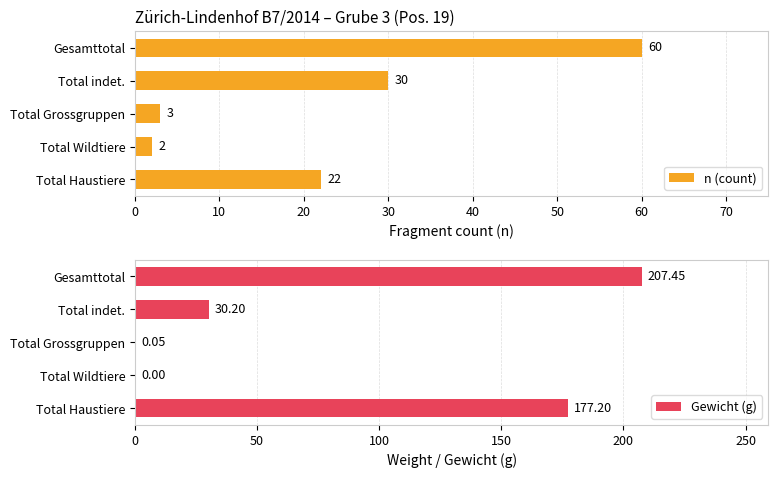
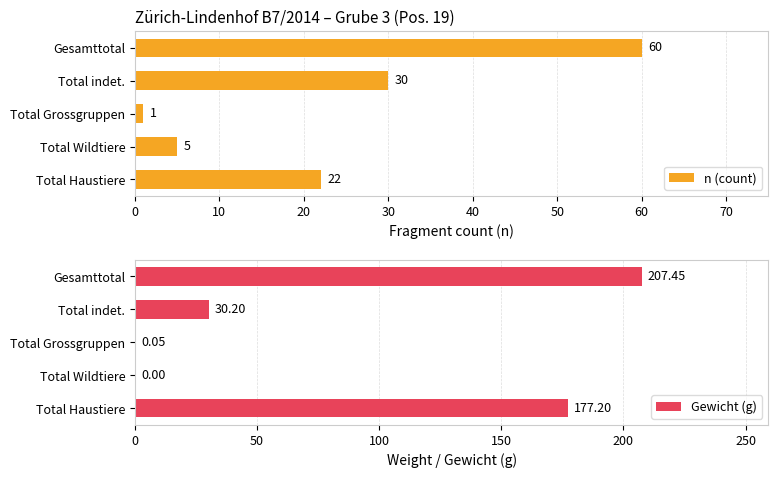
  {
    "Zürich-Lindenhof B7/2014 – Grube 3 (Pos. 19)": {
      "Gesamttotal": 60,
      "Total indet.": 30,
-     "Total Grossgruppen": 3,
-     "Total Wildtiere": 2,
+     "Total Grossgruppen": 1,
+     "Total Wildtiere": 5,
      "Total Haustiere": 22
    }
  }
